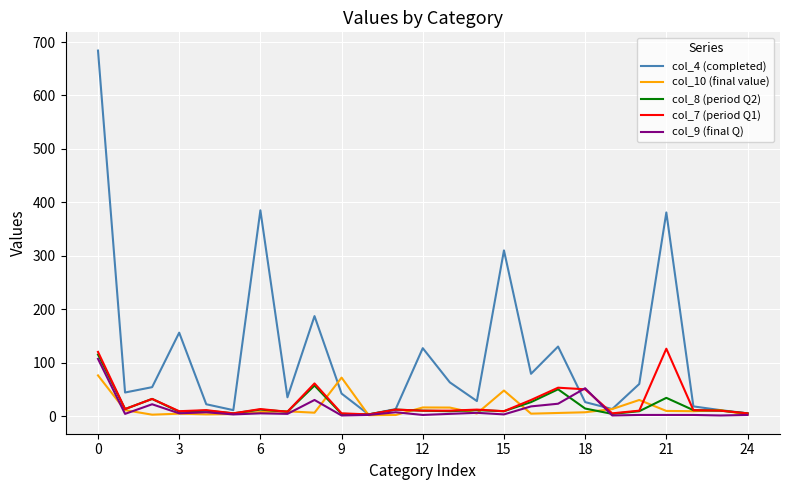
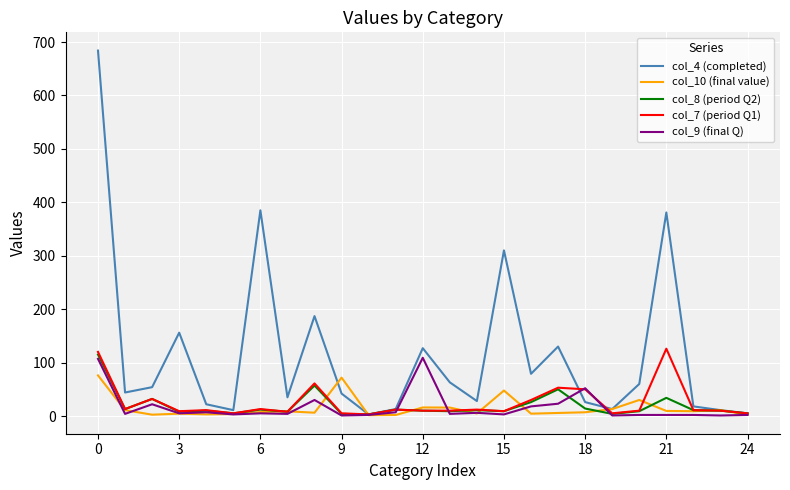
  {
    "col_4 (completed)": {
      "0": 680,
      "3": 160,
      "6": 390,
      "9": 40,
      "12": 130,
      "15": 310,
      "18": 30,
      "21": 380
    },
    "col_10 (final value)": {
      "0": 80,
      "9": 70,
      "12": 20,
      "15": 50,
      "18": 10,
      "21": 10
    },
    "col_8 (period Q2)": {
      "0": 120,
      "18": 10,
      "21": 30
    },
    "col_7 (period Q1)": {
      "0": 120,
      "21": 130
    },
    "col_9 (final Q)": {
      "0": 110,
-     "12": 0,
+     "12": 110,
      "15": 0,
      "21": 0
    }
  }
